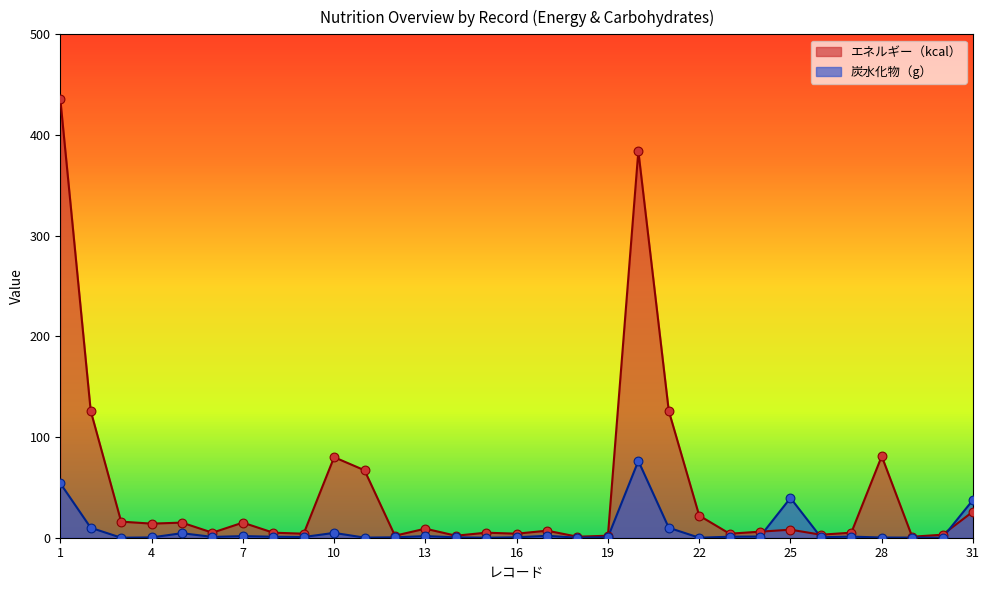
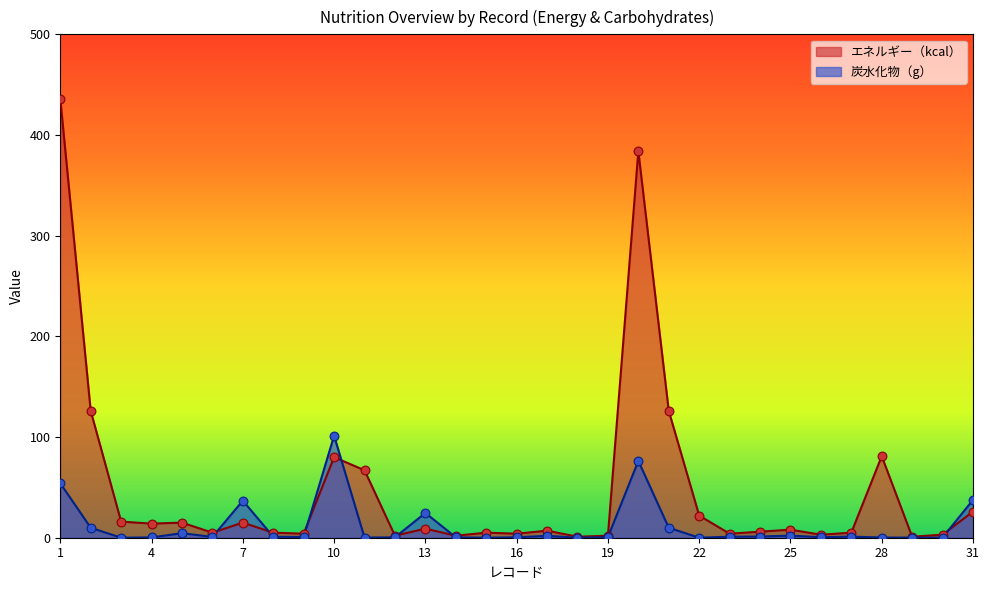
  {
    "エネルギー（kcal）": {
      "1": 436,
      "4": 14,
      "7": 15,
      "10": 80,
      "13": 9,
      "16": 4,
      "22": 22,
      "25": 8,
      "28": 81,
      "31": 26
    },
    "炭水化物（g）": {
      "1": 54,
      "4": 0,
-     "7": 2,
-     "10": 5,
-     "13": 2,
+     "7": 37,
+     "10": 101,
+     "13": 25,
      "16": 0,
      "22": 0,
-     "25": 40,
+     "25": 2,
      "28": 0,
      "31": 38
    }
  }
